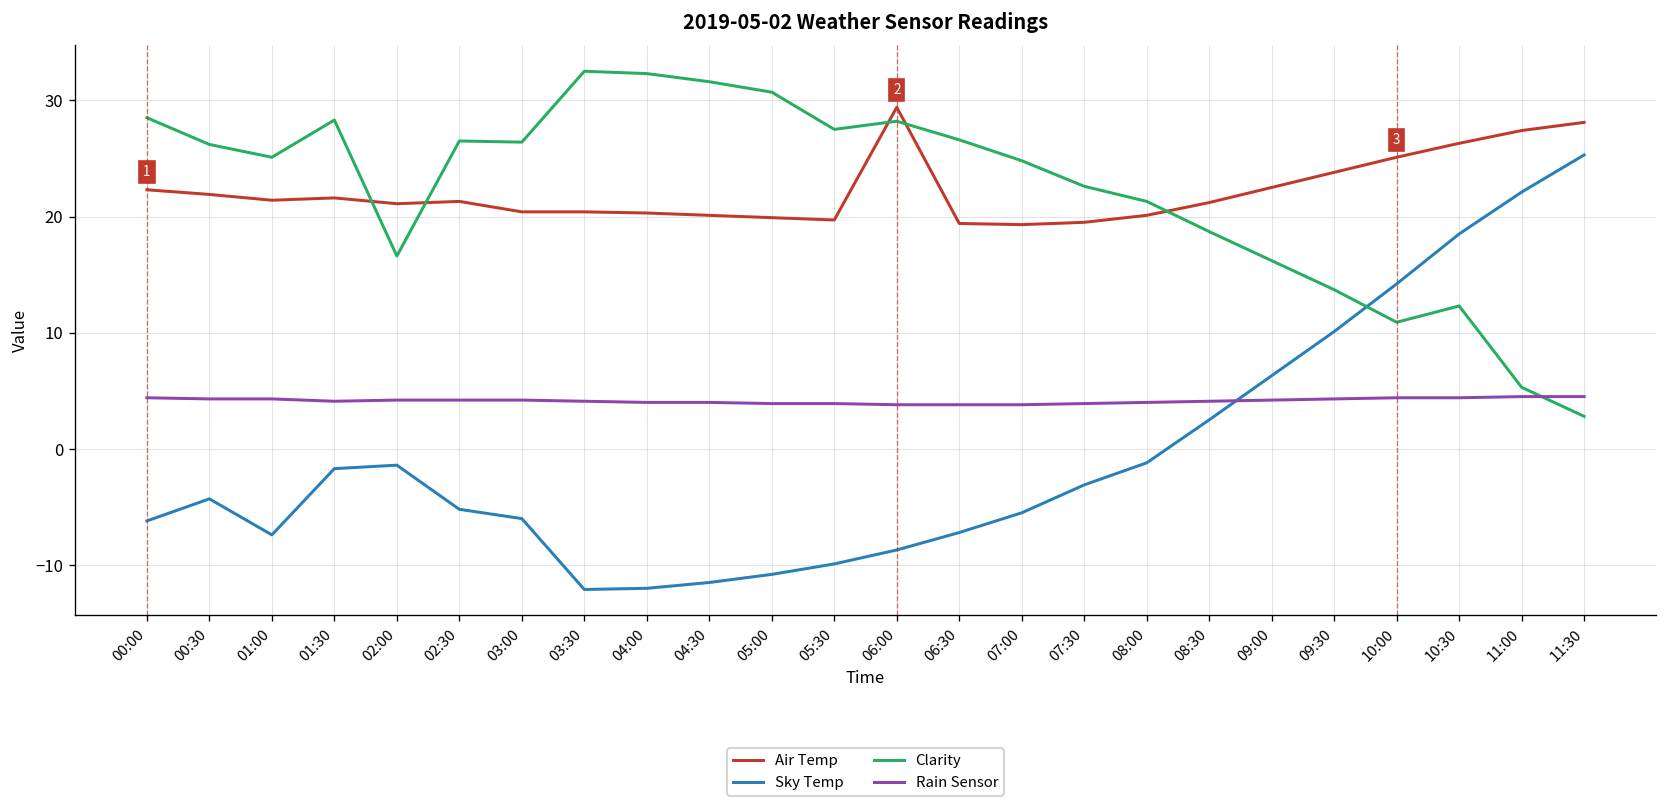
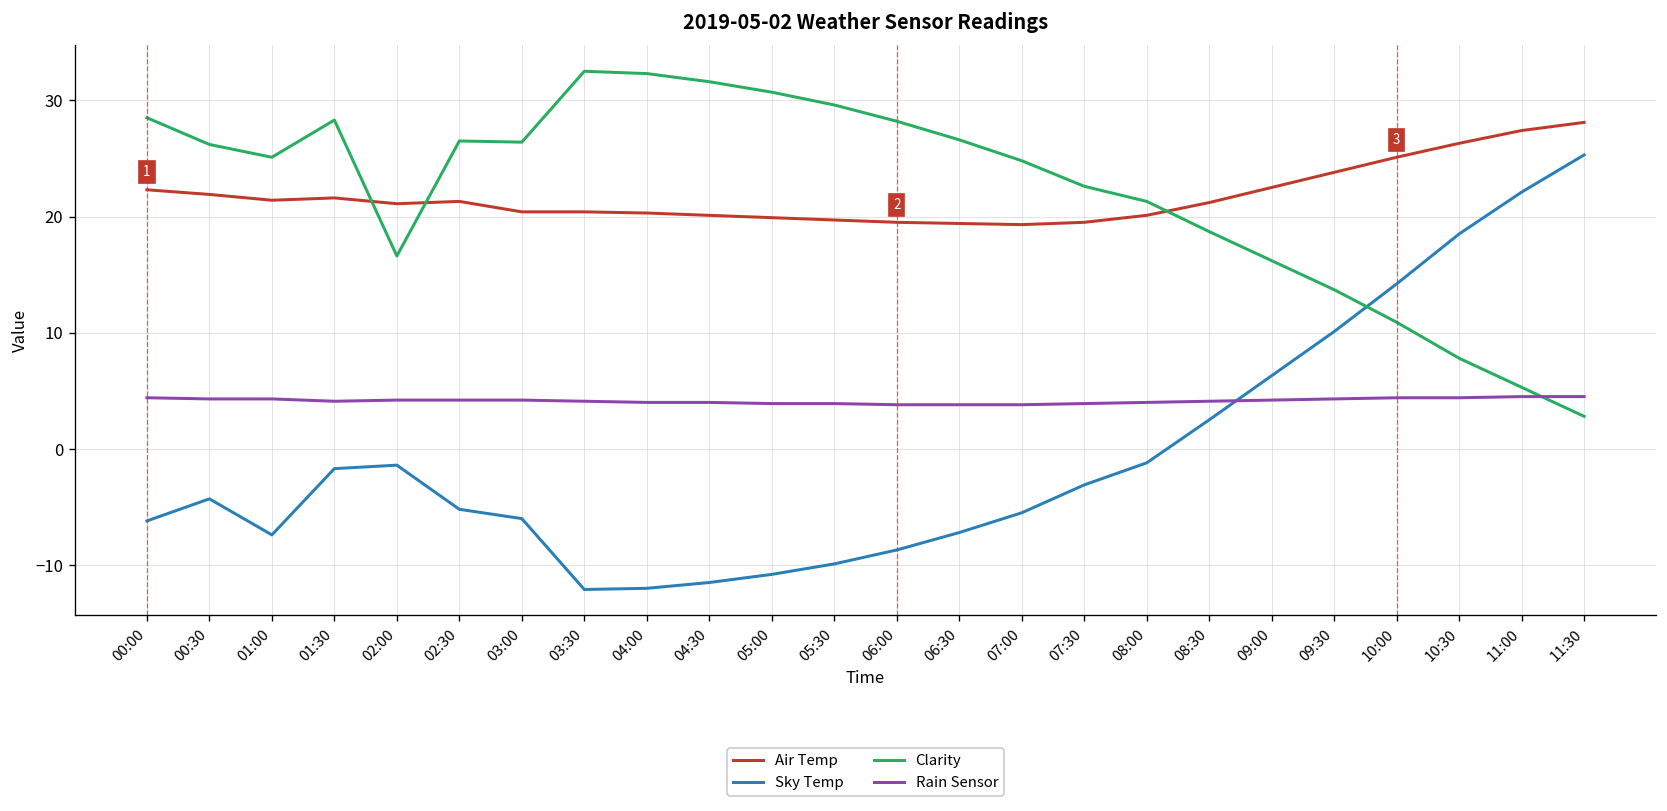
  {
    "Air Temp": {
      "00:30": 22,
      "01:00": 21,
      "01:30": 22,
      "02:00": 21,
      "02:30": 21,
      "03:00": 20,
      "03:30": 20,
      "04:00": 20,
      "04:30": 20,
      "05:00": 20,
      "05:30": 20,
-     "06:00": 29,
+     "06:00": 20,
      "06:30": 19,
      "07:00": 19,
      "07:30": 20,
      "08:00": 20,
      "08:30": 21,
      "09:00": 23,
      "09:30": 24,
      "10:30": 26,
      "11:00": 27,
      "11:30": 28
    },
    "Sky Temp": {
      "00:00": -6,
      "00:30": -4,
      "01:00": -7,
      "01:30": -2,
      "02:00": -1,
      "02:30": -5,
      "03:00": -6,
      "03:30": -12,
      "04:00": -12,
      "04:30": -12,
      "05:00": -11,
      "05:30": -10,
      "06:00": -9,
      "06:30": -7,
      "07:00": -6,
      "07:30": -3,
      "08:00": -1,
      "08:30": 3,
      "09:00": 6,
      "09:30": 10,
      "10:00": 14,
      "10:30": 19,
      "11:00": 22,
      "11:30": 25
    },
    "Clarity": {
      "00:00": 29,
      "00:30": 26,
      "01:00": 25,
      "01:30": 28,
      "02:00": 17,
      "02:30": 27,
      "03:00": 26,
      "03:30": 33,
      "04:00": 32,
      "04:30": 32,
      "05:00": 31,
-     "05:30": 28,
+     "05:30": 30,
      "06:00": 28,
      "06:30": 27,
      "07:00": 25,
      "07:30": 23,
      "08:00": 21,
      "08:30": 19,
      "09:00": 16,
      "09:30": 14,
      "10:00": 11,
-     "10:30": 12,
+     "10:30": 8,
      "11:00": 5,
      "11:30": 3
    },
    "Rain Sensor": {
      "00:00": 4,
      "00:30": 4,
      "01:00": 4,
      "01:30": 4,
      "02:00": 4,
      "02:30": 4,
      "03:00": 4,
      "03:30": 4,
      "04:00": 4,
      "04:30": 4,
      "05:00": 4,
      "05:30": 4,
      "06:00": 4,
      "06:30": 4,
      "07:00": 4,
      "07:30": 4,
      "08:00": 4,
      "08:30": 4,
      "09:00": 4,
      "09:30": 4,
      "10:00": 4,
      "10:30": 4,
      "11:00": 5,
      "11:30": 5
    }
  }
